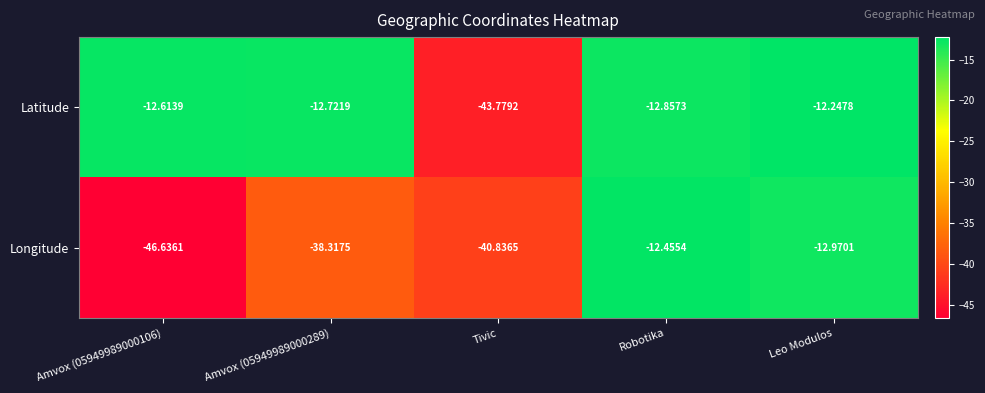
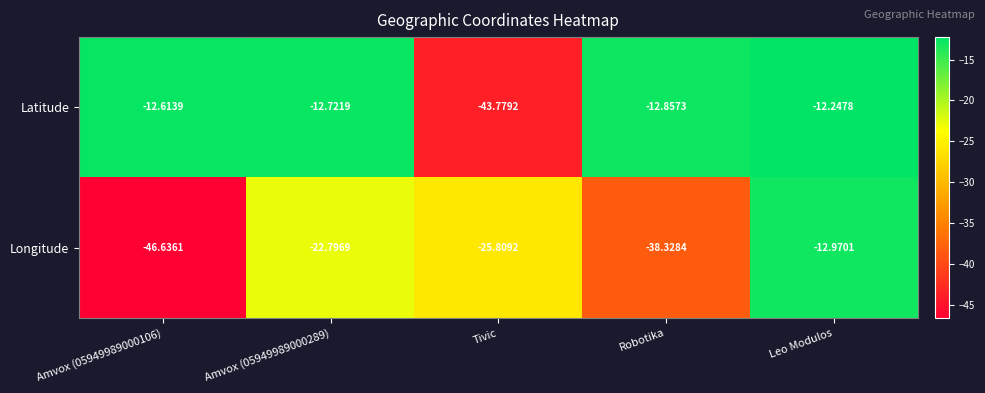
  {
    "Latitude": {
      "Amvox (05949989000106)": -12.6139,
      "Amvox (05949989000289)": -12.7219,
      "Tivic": -43.7792,
      "Robotika": -12.8573,
      "Leo Modulos": -12.2478
    },
    "Longitude": {
      "Amvox (05949989000106)": -46.6361,
-     "Amvox (05949989000289)": -38.3175,
-     "Tivic": -40.8365,
-     "Robotika": -12.4554,
+     "Amvox (05949989000289)": -22.7969,
+     "Tivic": -25.8092,
+     "Robotika": -38.3284,
      "Leo Modulos": -12.9701
    }
  }
